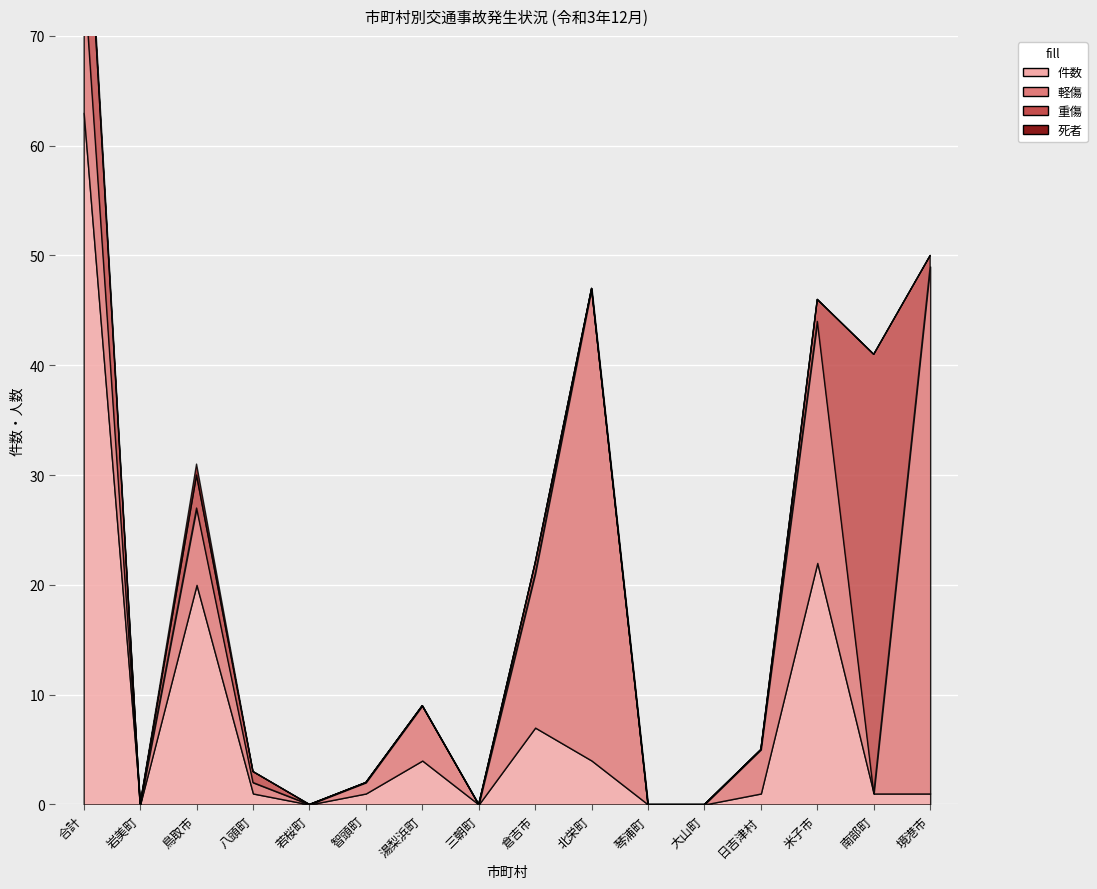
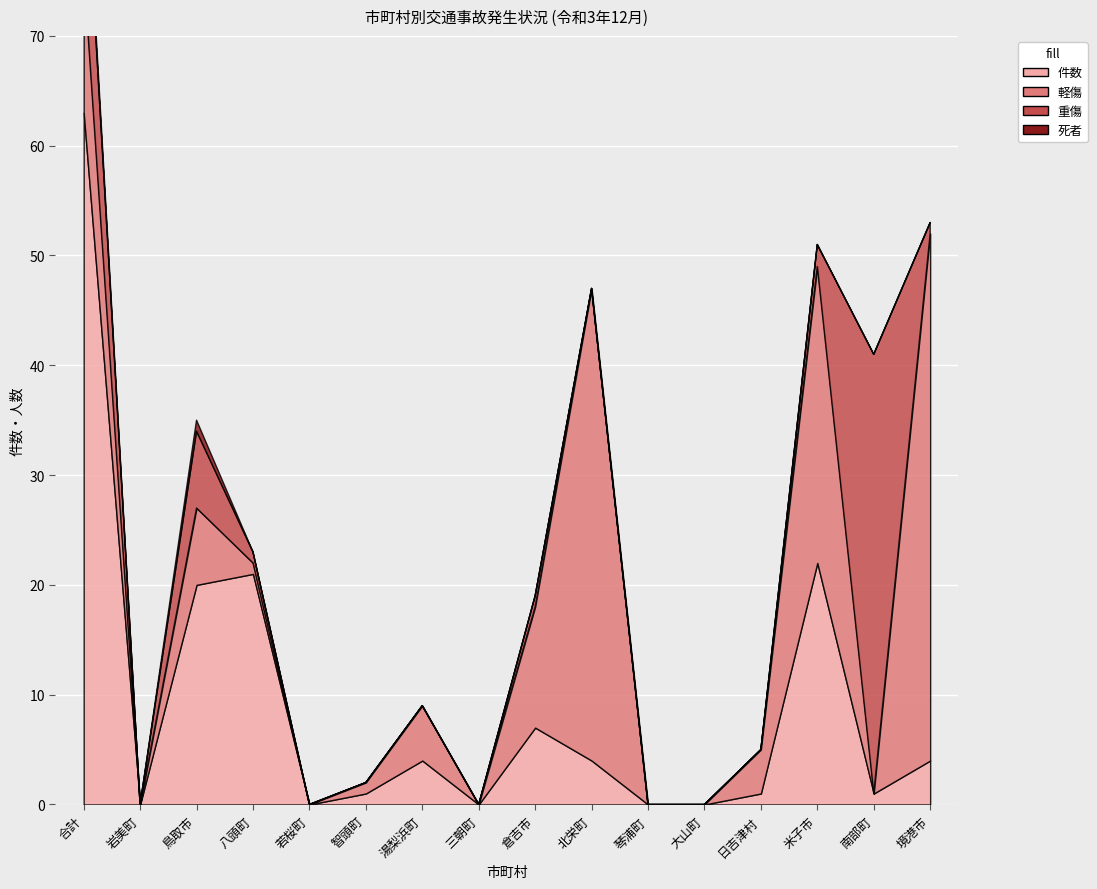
  {
    "件数": {
      "合計": 63,
      "鳥取市": 20,
-     "八頭町": 1,
+     "八頭町": 21,
      "智頭町": 1,
      "湯梨浜町": 4,
      "倉吉市": 7,
      "北栄町": 4,
      "日吉津村": 1,
      "米子市": 22,
-     "境港市": 1
+     "境港市": 4
    },
    "軽傷": {
      "鳥取市": 7,
      "八頭町": 1,
-     "倉吉市": 14,
-     "米子市": 22,
+     "倉吉市": 11,
+     "米子市": 27,
      "境港市": 48
    },
    "重傷": {
-     "鳥取市": 3
+     "鳥取市": 7
    },
    "死者": {
      "鳥取市": 1
    }
  }
